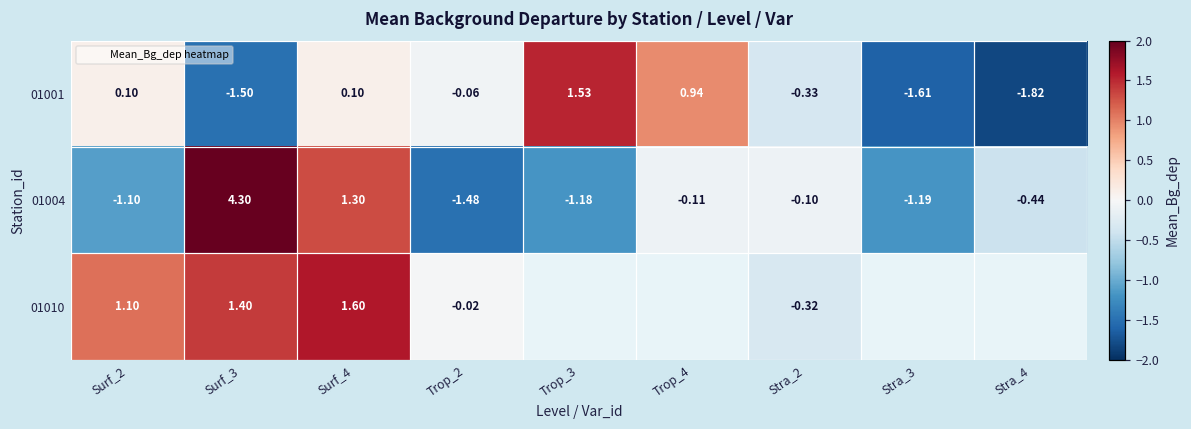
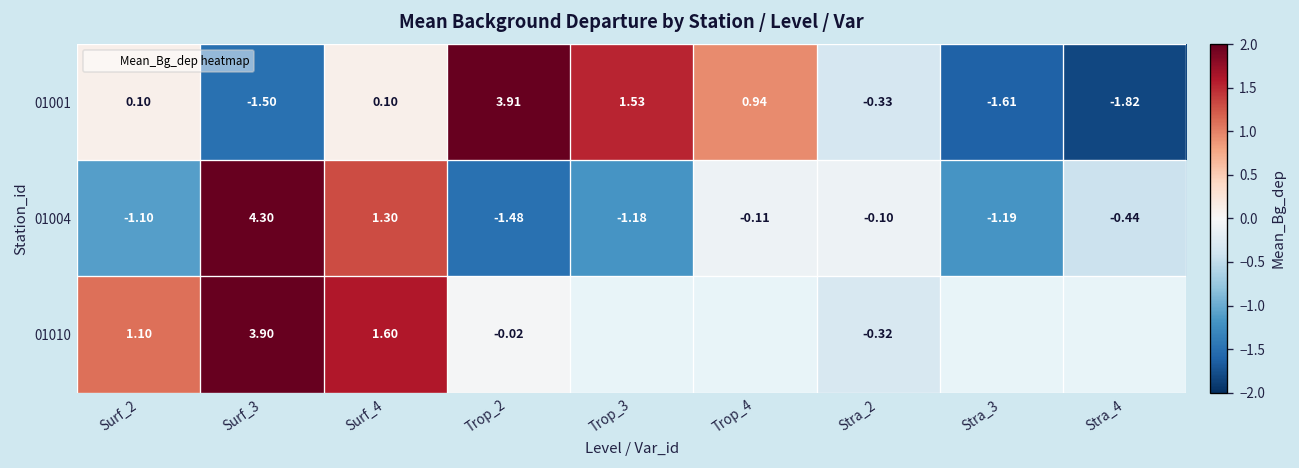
  {
    "01001": {
      "Surf_2": 0.10,
      "Surf_3": -1.50,
      "Surf_4": 0.10,
-     "Trop_2": -0.06,
+     "Trop_2": 3.91,
      "Trop_3": 1.53,
      "Trop_4": 0.94,
      "Stra_2": -0.33,
      "Stra_3": -1.61,
      "Stra_4": -1.82
    },
    "01004": {
      "Surf_2": -1.10,
      "Surf_3": 4.30,
      "Surf_4": 1.30,
      "Trop_2": -1.48,
      "Trop_3": -1.18,
      "Trop_4": -0.11,
      "Stra_2": -0.10,
      "Stra_3": -1.19,
      "Stra_4": -0.44
    },
    "01010": {
      "Surf_2": 1.10,
-     "Surf_3": 1.40,
+     "Surf_3": 3.90,
      "Surf_4": 1.60,
      "Trop_2": -0.02,
      "Stra_2": -0.32
    }
  }
